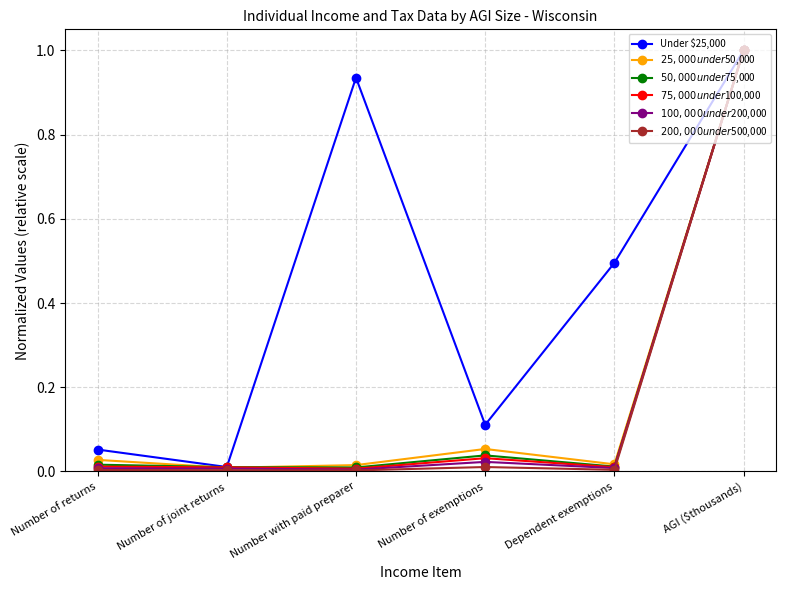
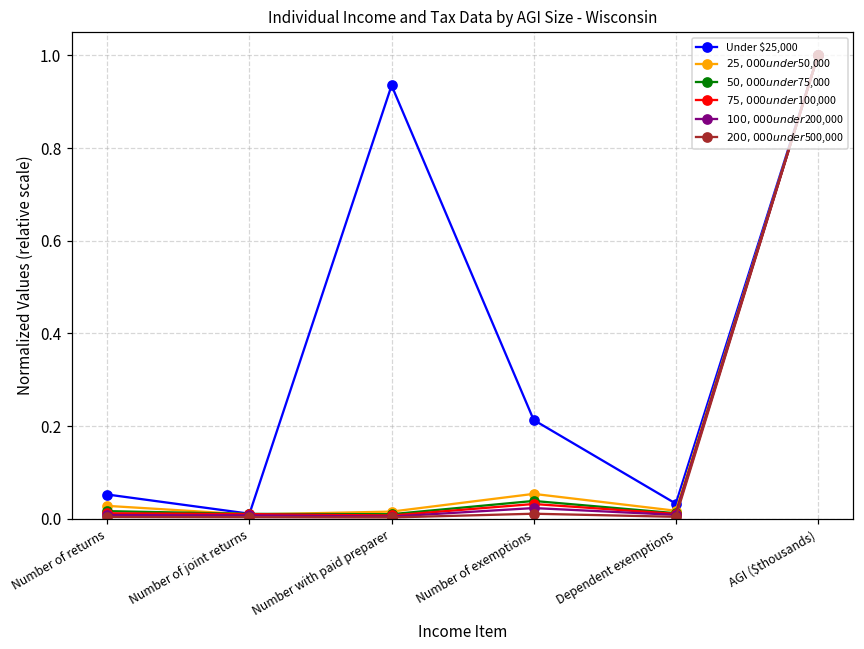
  {
    "Under $25,000": {
      "Number of returns": 0.05,
      "Number with paid preparer": 0.94,
-     "Number of exemptions": 0.11,
-     "Dependent exemptions": 0.50
+     "Number of exemptions": 0.21,
+     "Dependent exemptions": 0.03
    }
  }
